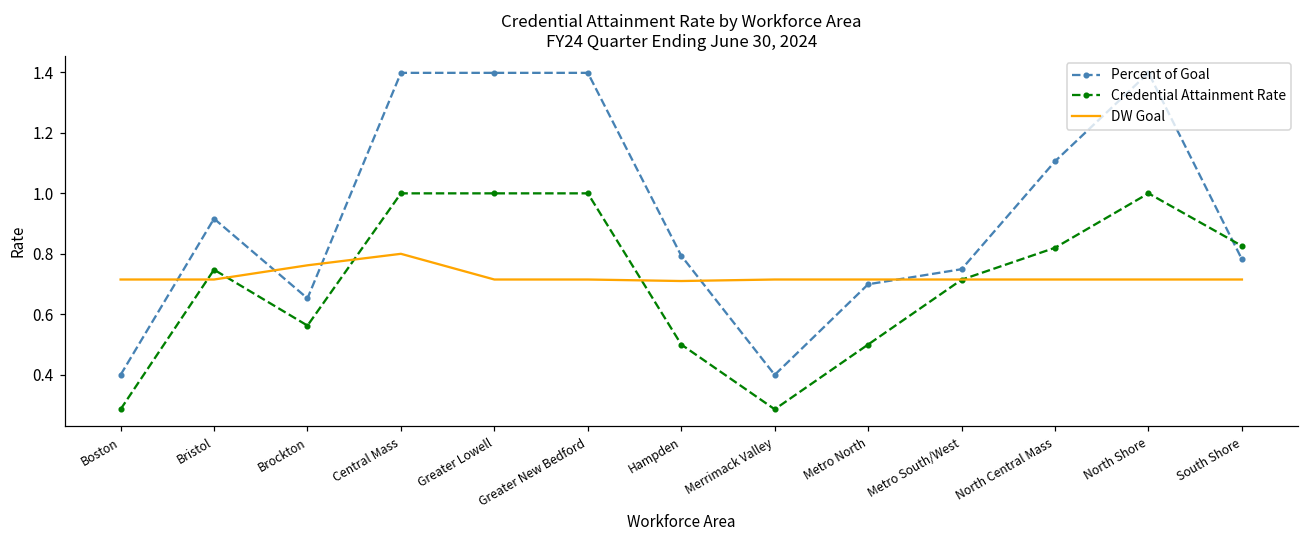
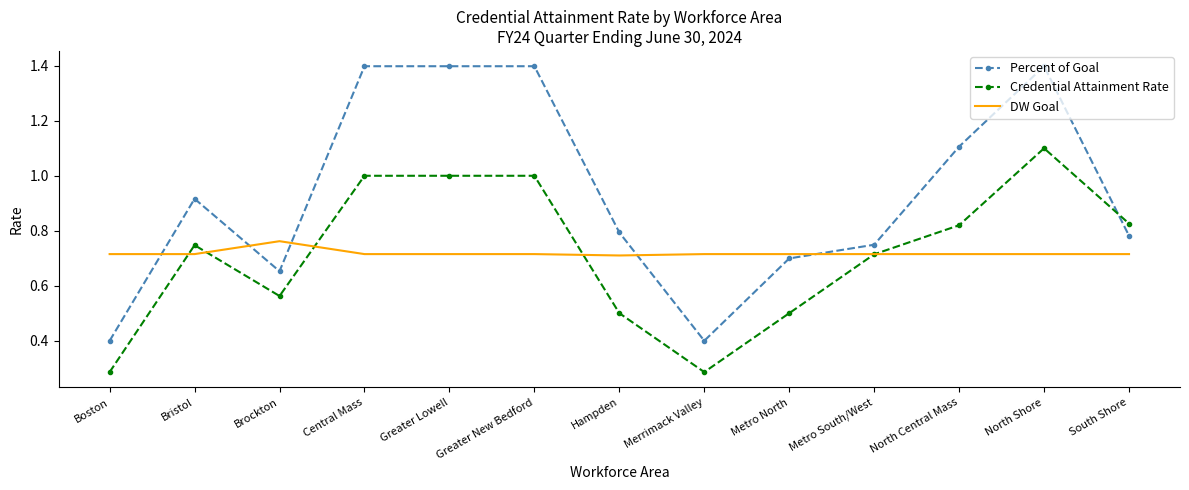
  {
    "Percent of Goal": {
      "Boston": 0.40,
      "Bristol": 0.92,
      "Brockton": 0.65,
      "Central Mass": 1.40,
      "Greater Lowell": 1.40,
      "Greater New Bedford": 1.40,
      "Hampden": 0.79,
      "Merrimack Valley": 0.40,
      "Metro North": 0.70,
      "Metro South/West": 0.75,
      "North Central Mass": 1.11,
      "South Shore": 0.78
    },
    "Credential Attainment Rate": {
      "Boston": 0.29,
      "Bristol": 0.75,
      "Brockton": 0.56,
      "Central Mass": 1.0,
      "Greater Lowell": 1.0,
      "Greater New Bedford": 1.0,
      "Hampden": 0.5,
      "Merrimack Valley": 0.29,
      "Metro North": 0.5,
      "North Central Mass": 0.82,
-     "North Shore": 1.0,
+     "North Shore": 1.1,
      "South Shore": 0.83
    },
    "DW Goal": {
      "Boston": 0.72,
      "Bristol": 0.72,
      "Brockton": 0.76,
-     "Central Mass": 0.80,
+     "Central Mass": 0.72,
      "Greater Lowell": 0.72,
      "Greater New Bedford": 0.72,
      "Hampden": 0.71,
      "Merrimack Valley": 0.72,
      "Metro North": 0.72,
      "North Central Mass": 0.72,
      "North Shore": 0.72,
      "South Shore": 0.72
    }
  }
